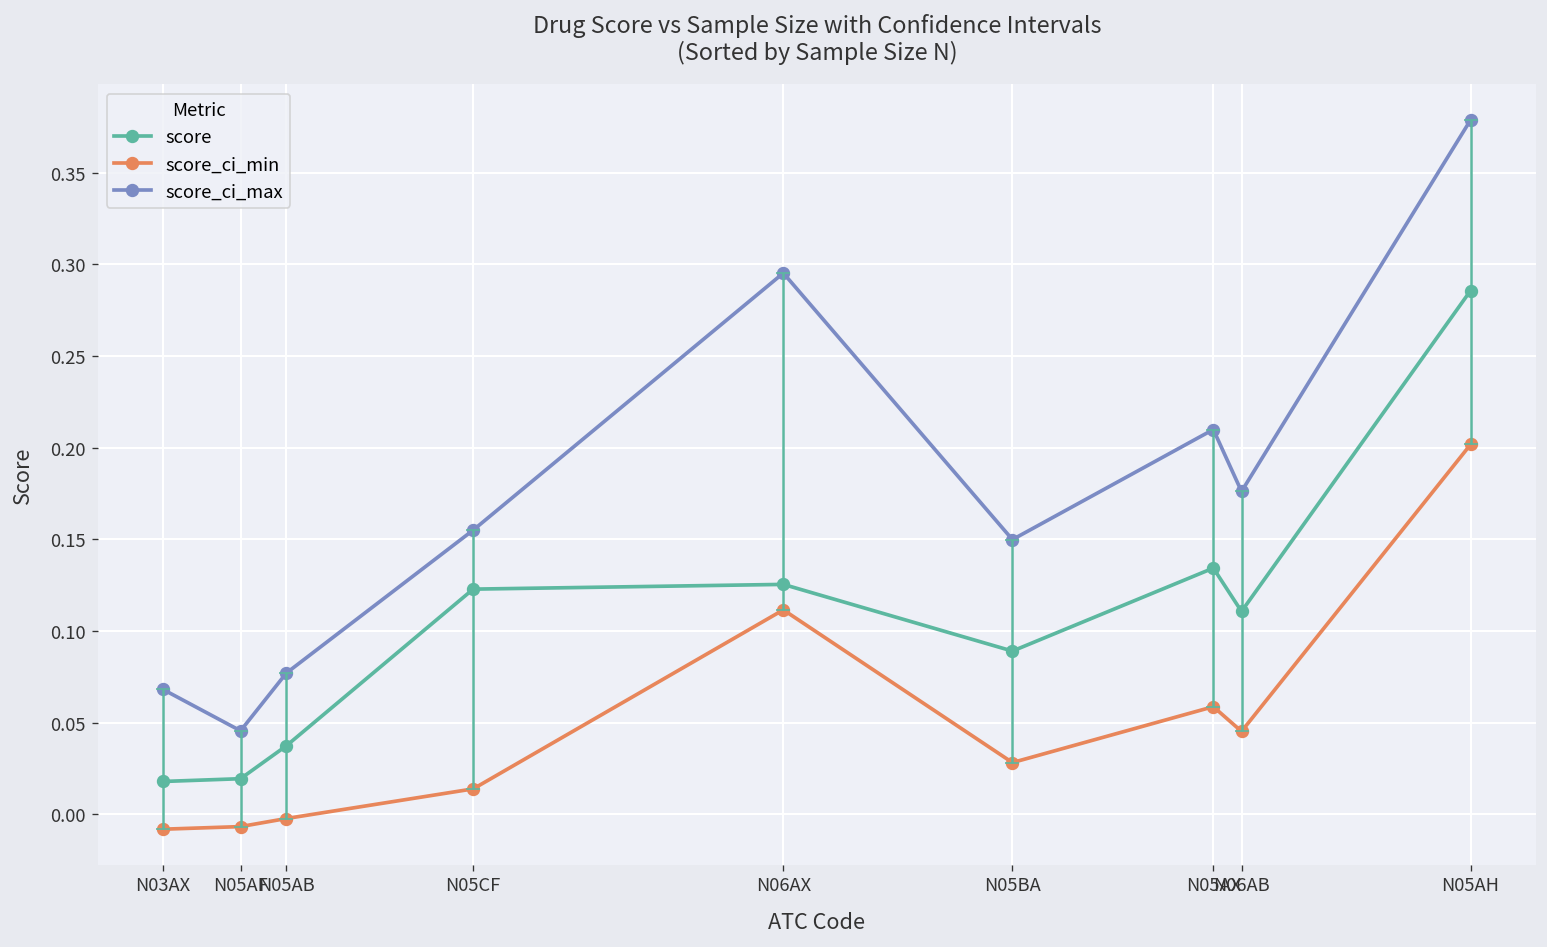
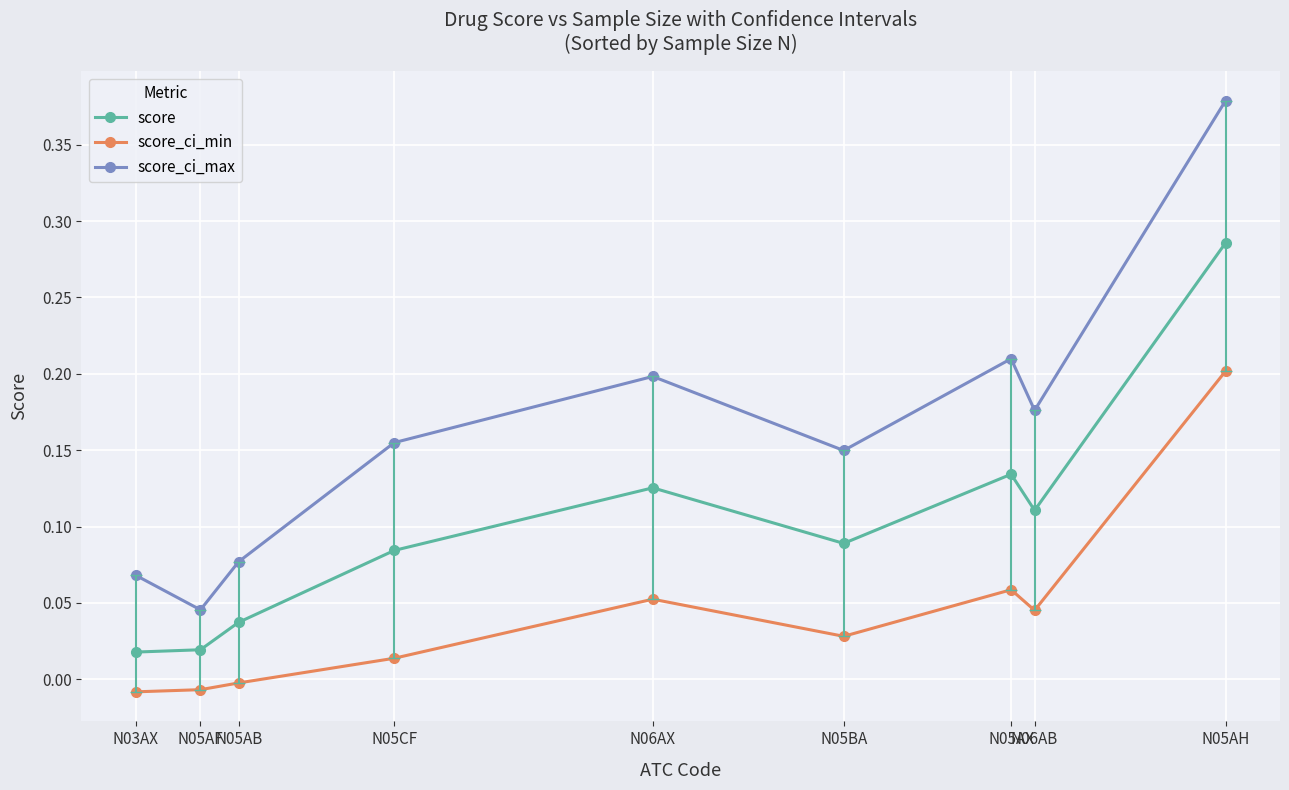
  {
    "score": {
      "N03AX": 0.018,
-     "N05CF": 0.123,
+     "N05CF": 0.084,
      "N06AX": 0.125,
      "N05BA": 0.089,
      "N05AH": 0.286
    },
    "score_ci_min": {
      "N03AX": -0.008,
      "N05CF": 0.014,
-     "N06AX": 0.111,
+     "N06AX": 0.052,
      "N05BA": 0.028,
      "N05AH": 0.202
    },
    "score_ci_max": {
      "N03AX": 0.068,
      "N05CF": 0.155,
-     "N06AX": 0.295,
+     "N06AX": 0.198,
      "N05BA": 0.150,
      "N05AH": 0.379
    }
  }
